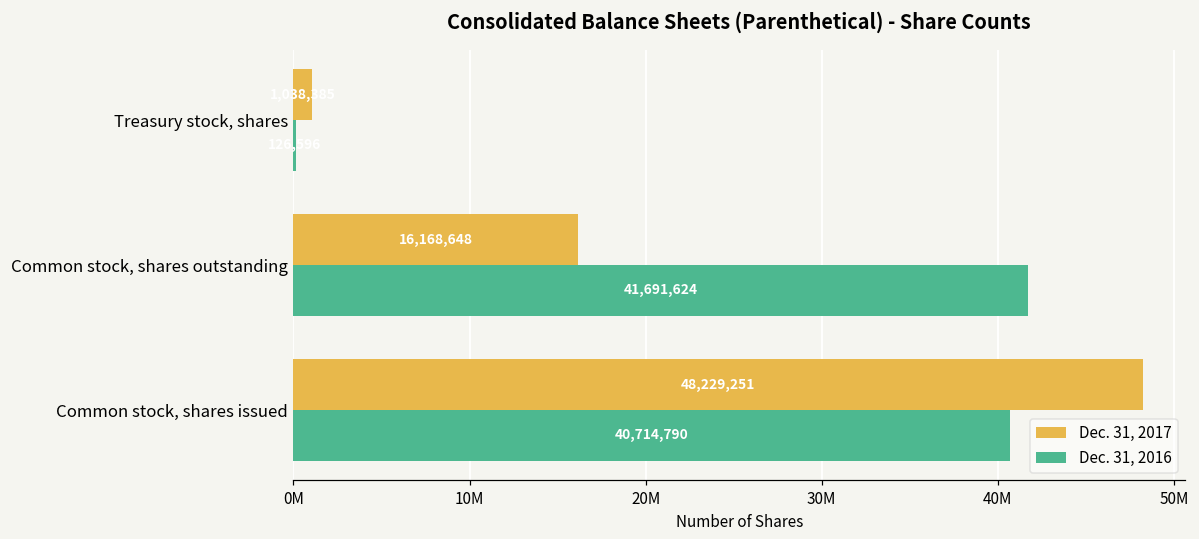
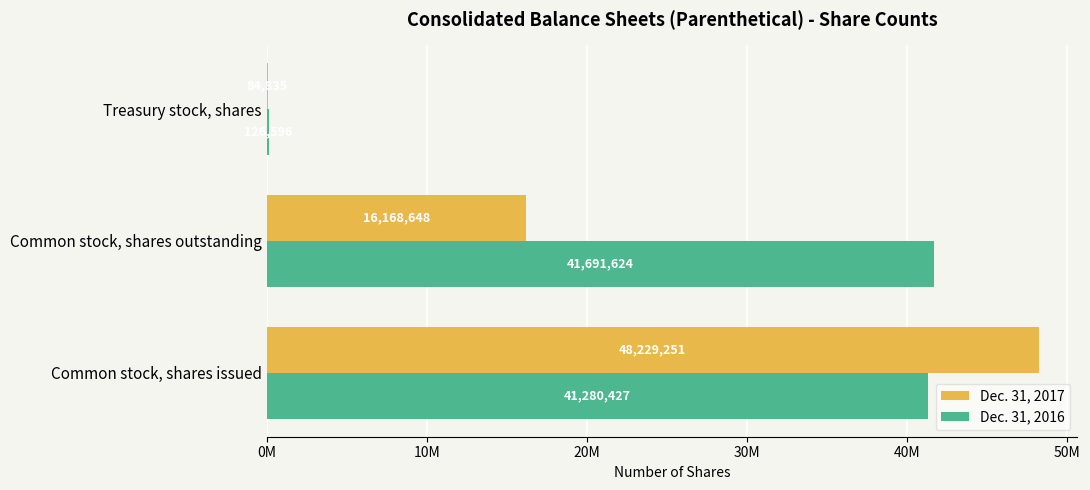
  {
    "Dec. 31, 2017": {
-     "Treasury stock, shares": "1000000"
+     "Treasury stock, shares": "100000"
    },
    "Dec. 31, 2016": {
      "Common stock, shares outstanding": "41,691,624",
-     "Common stock, shares issued": "40,714,790"
+     "Common stock, shares issued": "41,280,427"
    }
  }
